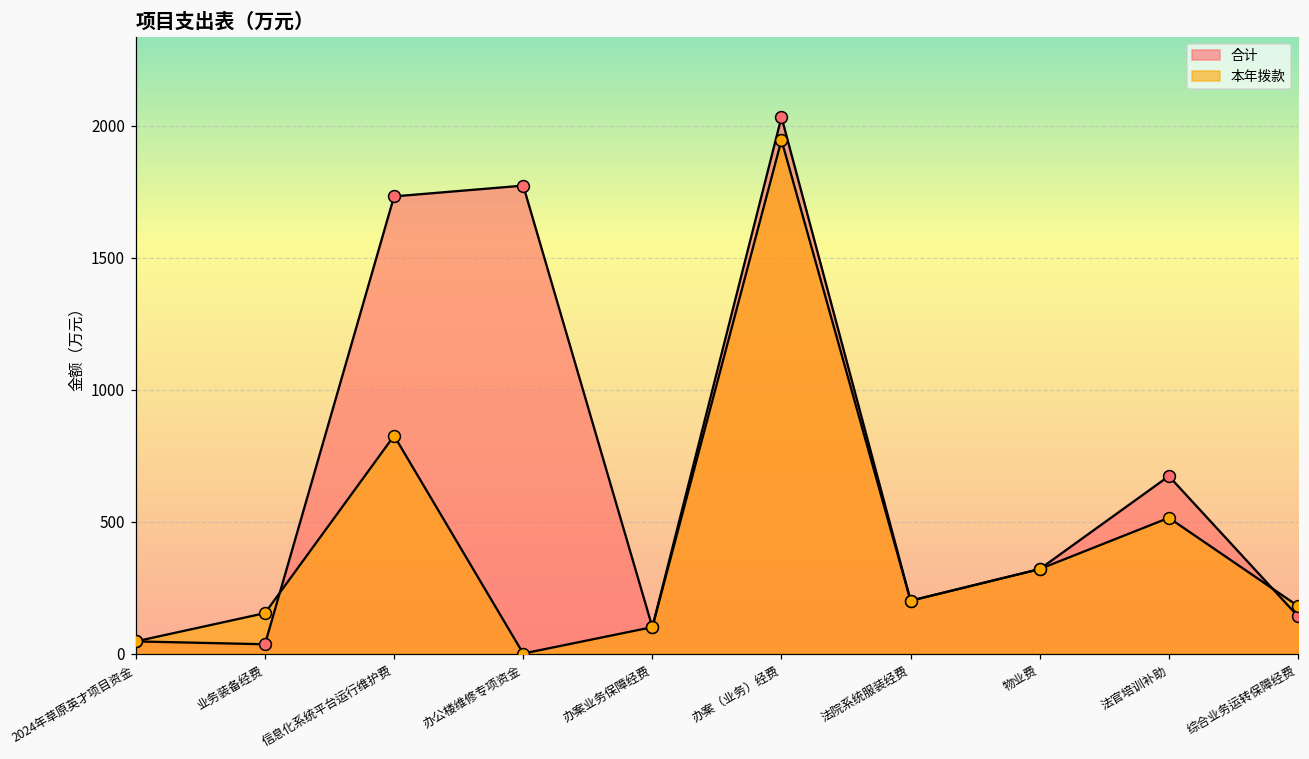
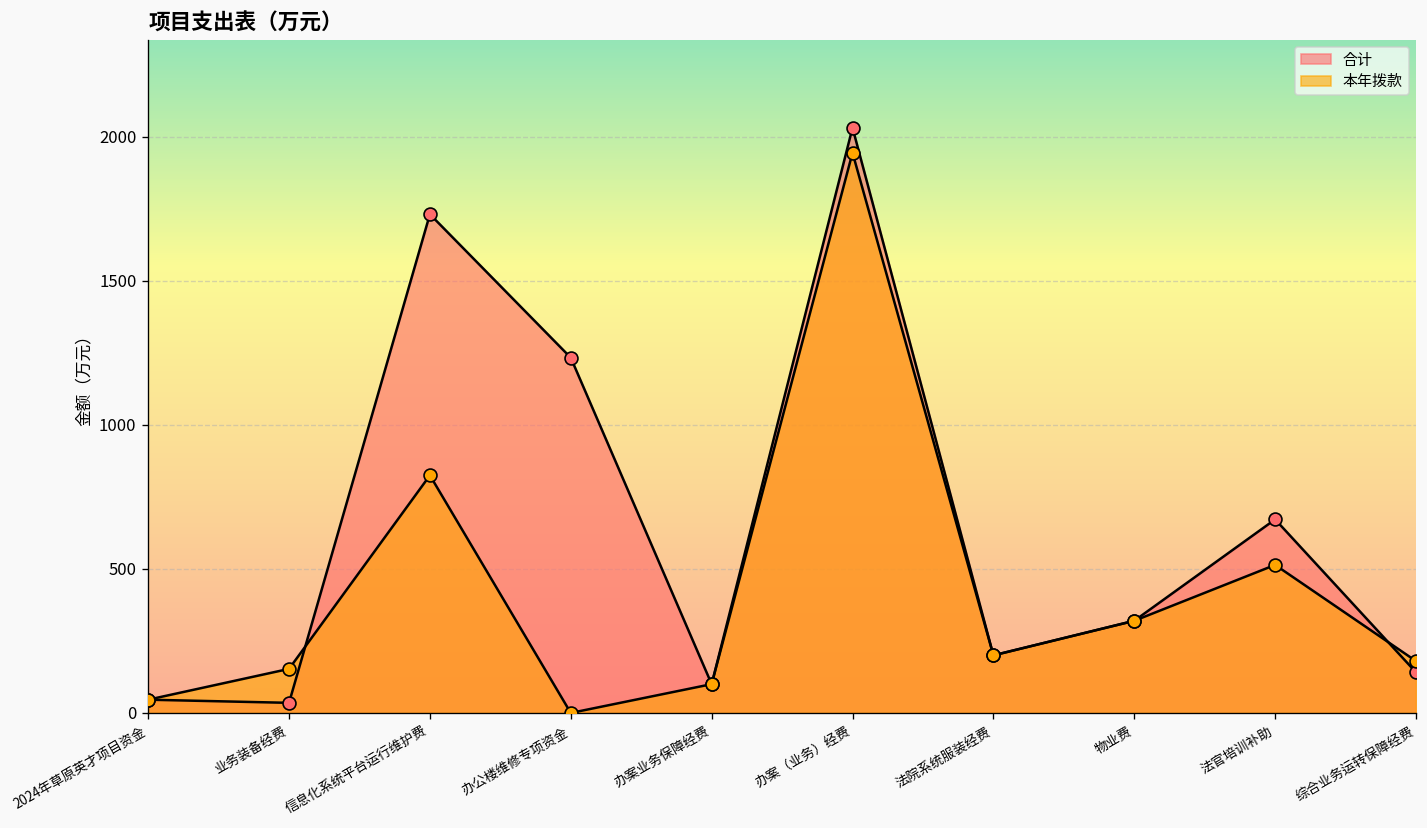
  {
    "合计": {
      "业务装备经费": 40,
      "信息化系统平台运行维护费": 1730,
-     "办公楼维修专项资金": 1770,
+     "办公楼维修专项资金": 1230,
      "办案（业务）经费": 2030,
      "法官培训补助": 670,
      "综合业务运转保障经费": 140
    },
    "本年拨款": {
      "业务装备经费": 150,
      "信息化系统平台运行维护费": 830,
      "办公楼维修专项资金": 0,
      "办案（业务）经费": 1950,
      "法官培训补助": 510,
      "综合业务运转保障经费": 180
    }
  }
